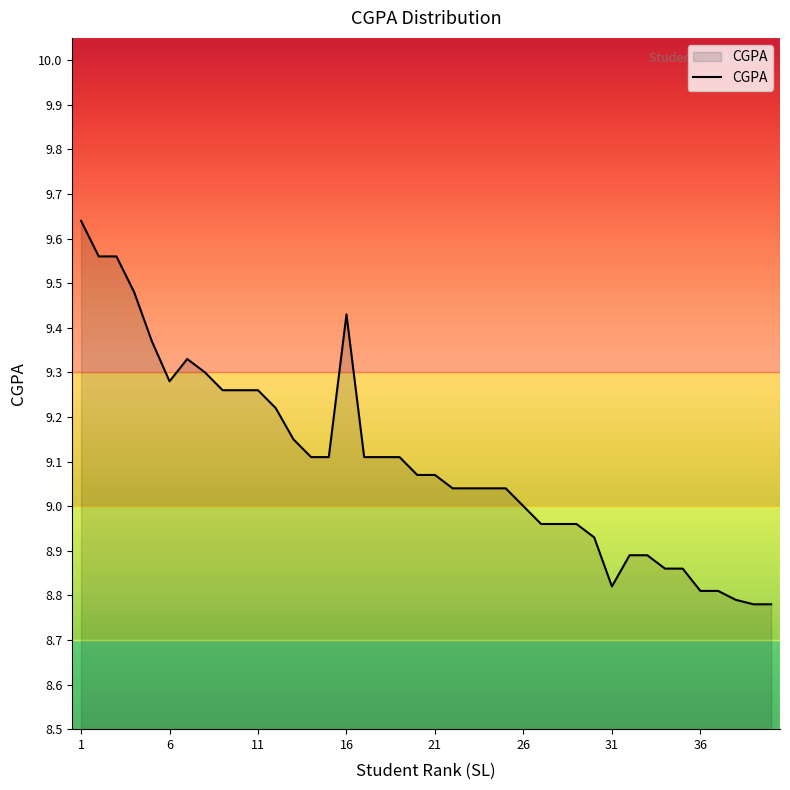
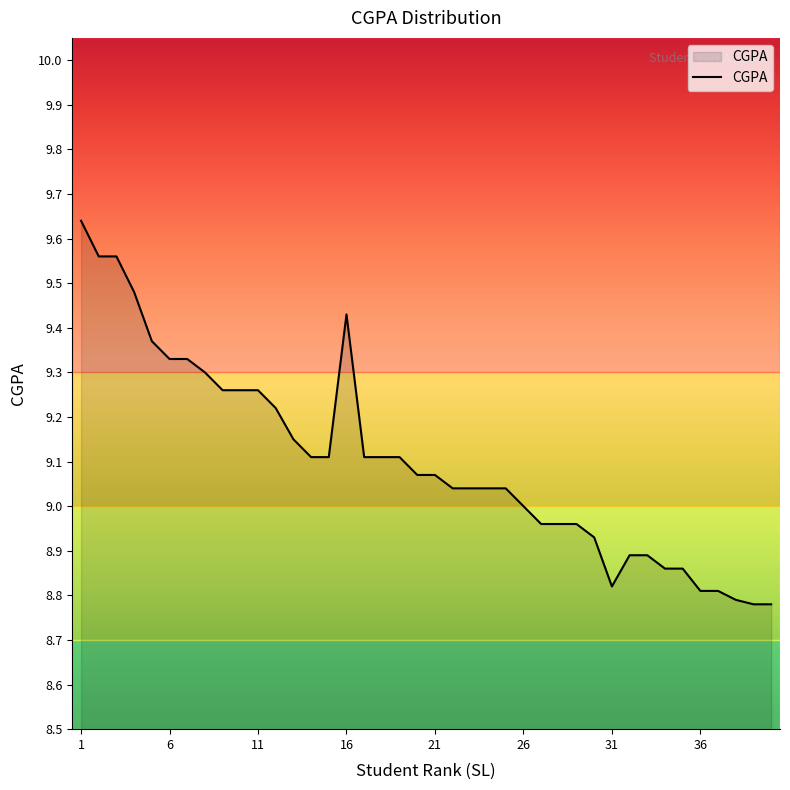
  {
    "1": 9.64,
-   "6": 9.28,
+   "6": 9.33,
    "11": 9.26,
    "16": 9.43,
    "21": 9.07
  }
